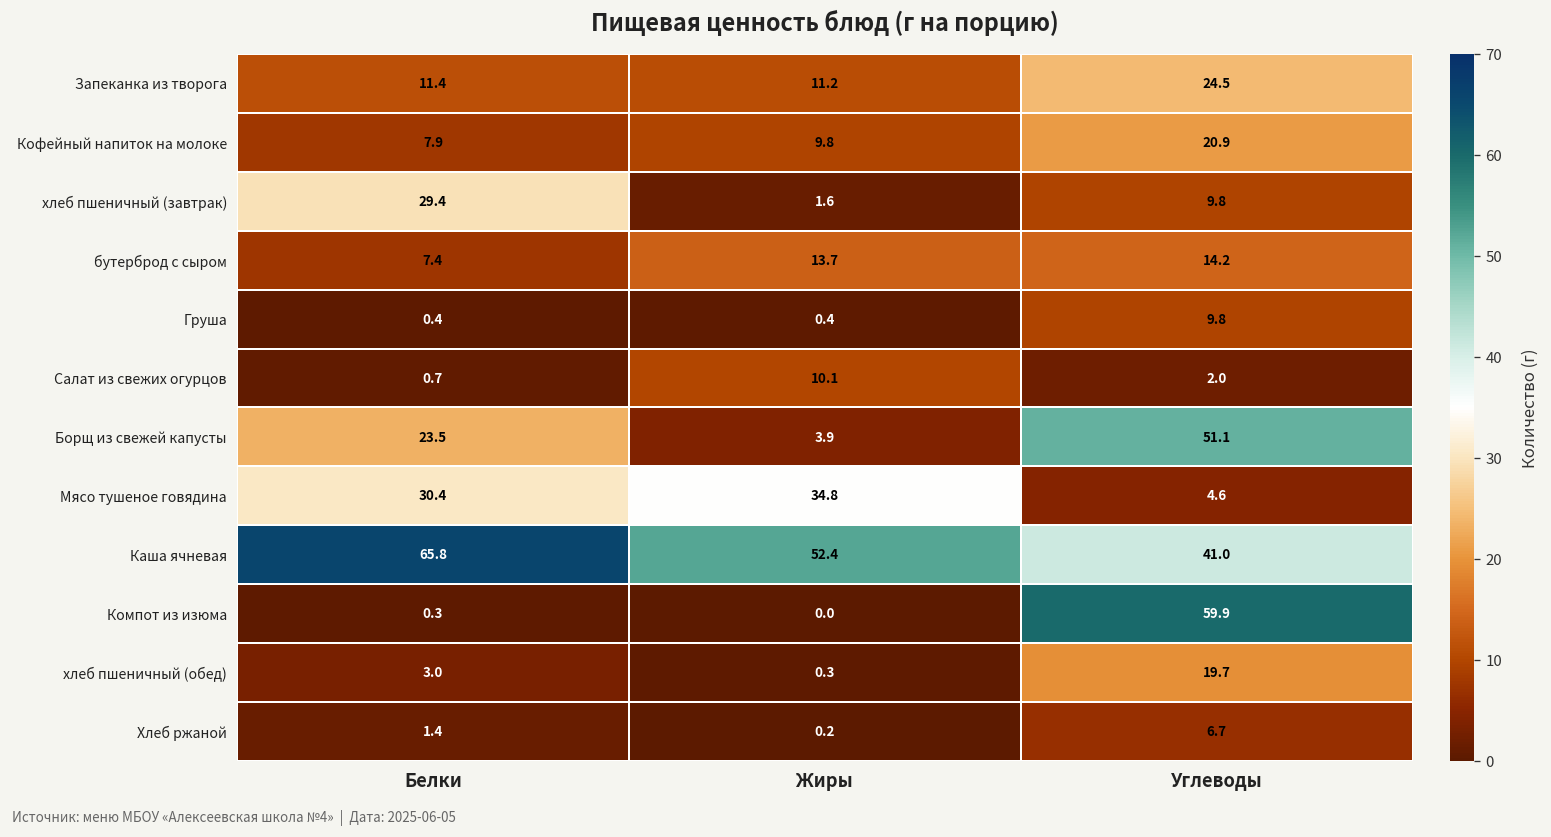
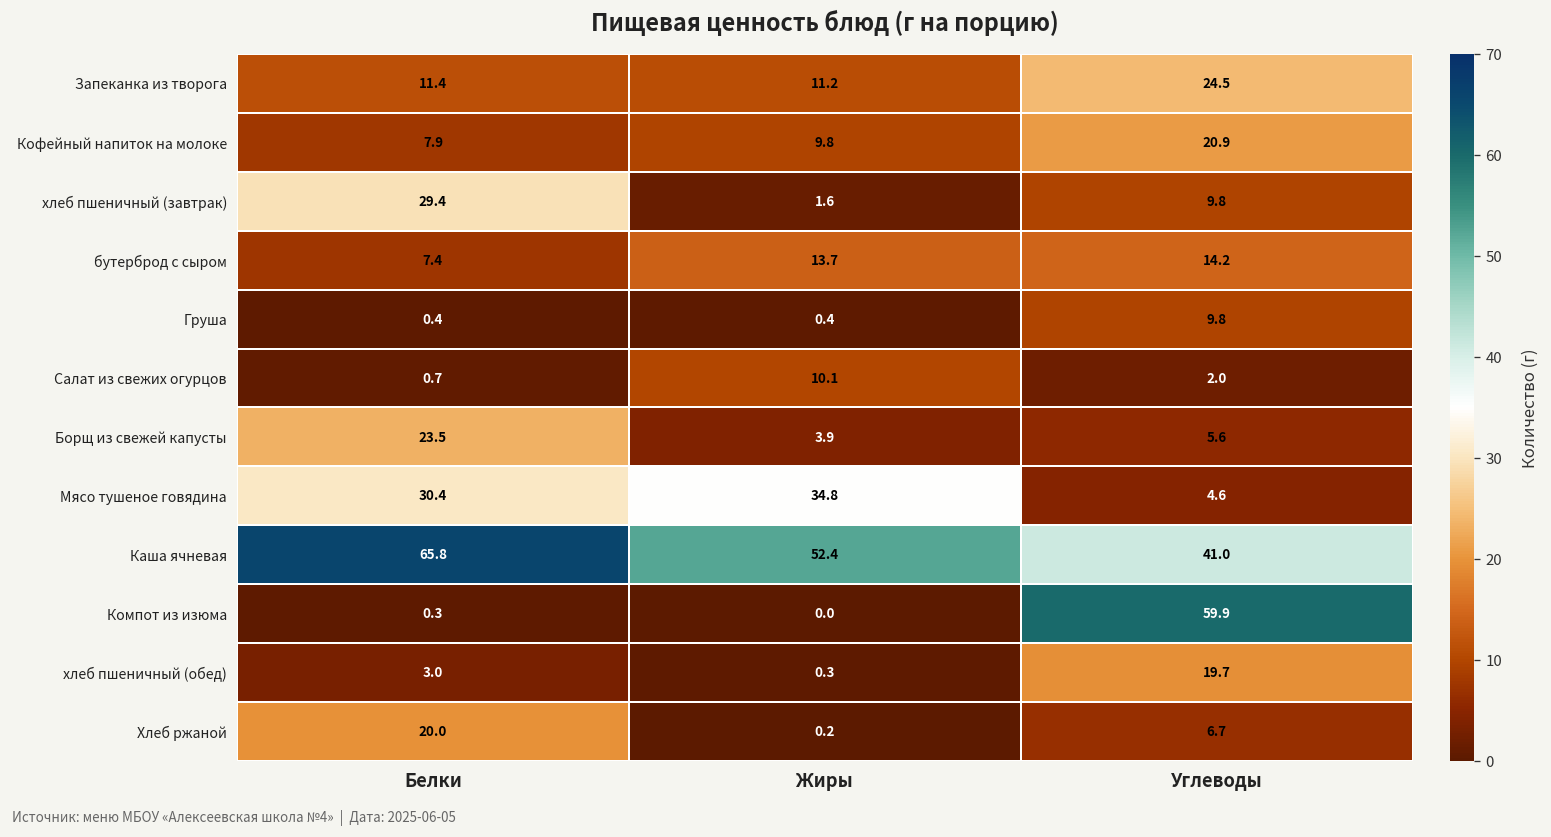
  {
    "Запеканка из творога": {
      "Белки": 11.4,
      "Жиры": 11.2,
      "Углеводы": 24.5
    },
    "Кофейный напиток на молоке": {
      "Белки": 7.9,
      "Жиры": 9.8,
      "Углеводы": 20.9
    },
    "хлеб пшеничный (завтрак)": {
      "Белки": 29.4,
      "Жиры": 1.6,
      "Углеводы": 9.8
    },
    "бутерброд с сыром": {
      "Белки": 7.4,
      "Жиры": 13.7,
      "Углеводы": 14.2
    },
    "Груша": {
      "Белки": 0.4,
      "Жиры": 0.4,
      "Углеводы": 9.8
    },
    "Салат из свежих огурцов": {
      "Белки": 0.7,
      "Жиры": 10.1,
      "Углеводы": 2.0
    },
    "Борщ из свежей капусты": {
      "Белки": 23.5,
      "Жиры": 3.9,
-     "Углеводы": 51.1
+     "Углеводы": 5.6
    },
    "Мясо тушеное говядина": {
      "Белки": 30.4,
      "Жиры": 34.8,
      "Углеводы": 4.6
    },
    "Каша ячневая": {
      "Белки": 65.8,
      "Жиры": 52.4,
      "Углеводы": 41.0
    },
    "Компот из изюма": {
      "Белки": 0.3,
      "Жиры": 0.0,
      "Углеводы": 59.9
    },
    "хлеб пшеничный (обед)": {
      "Белки": 3.0,
      "Жиры": 0.3,
      "Углеводы": 19.7
    },
    "Хлеб ржаной": {
-     "Белки": 1.4,
+     "Белки": 20.0,
      "Жиры": 0.2,
      "Углеводы": 6.7
    }
  }
